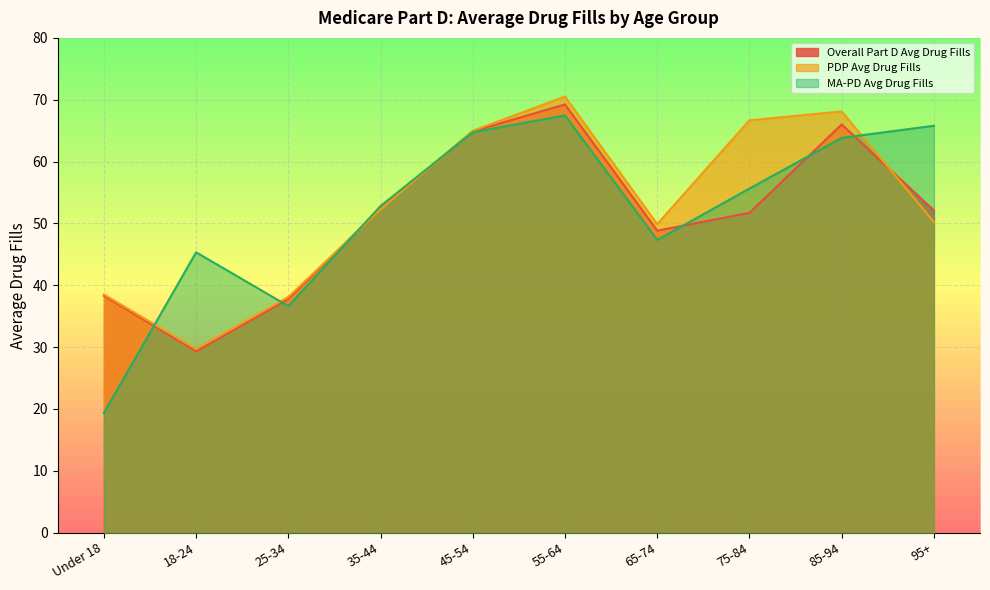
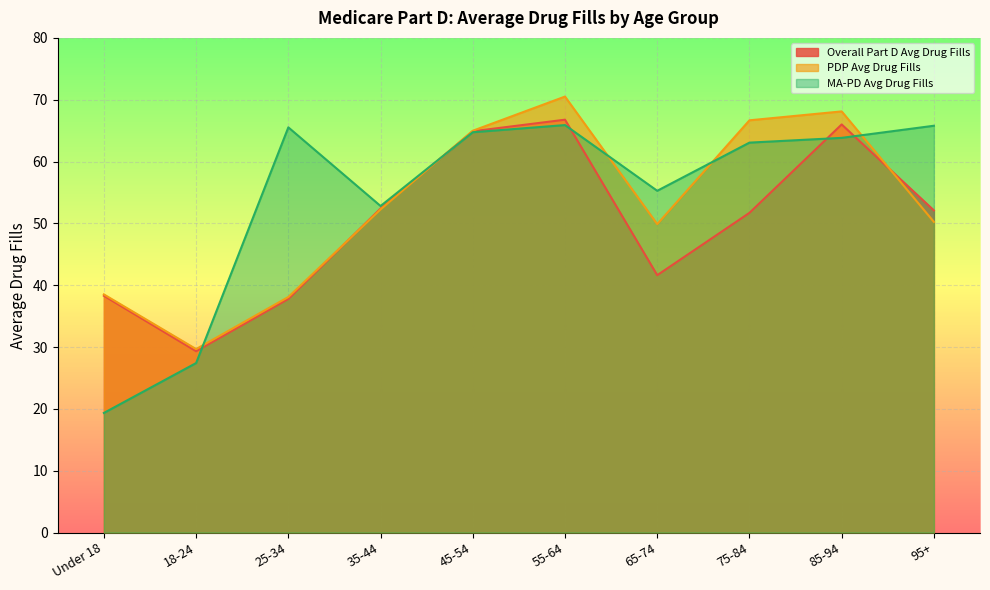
  {
    "Overall Part D Avg Drug Fills": {
-     "55-64": 69,
-     "65-74": 49,
+     "55-64": 67,
+     "65-74": 42,
      "75-84": 52,
      "85-94": 66,
      "95+": 52
    },
    "PDP Avg Drug Fills": {
      "55-64": 71,
      "65-74": 50,
      "75-84": 67,
      "85-94": 68,
      "95+": 50
    },
    "MA-PD Avg Drug Fills": {
      "Under 18": 19,
-     "18-24": 45,
-     "25-34": 37,
-     "55-64": 67,
-     "65-74": 47,
-     "75-84": 56,
+     "18-24": 27,
+     "25-34": 66,
+     "55-64": 66,
+     "65-74": 55,
+     "75-84": 63,
      "85-94": 64,
      "95+": 66
    }
  }
